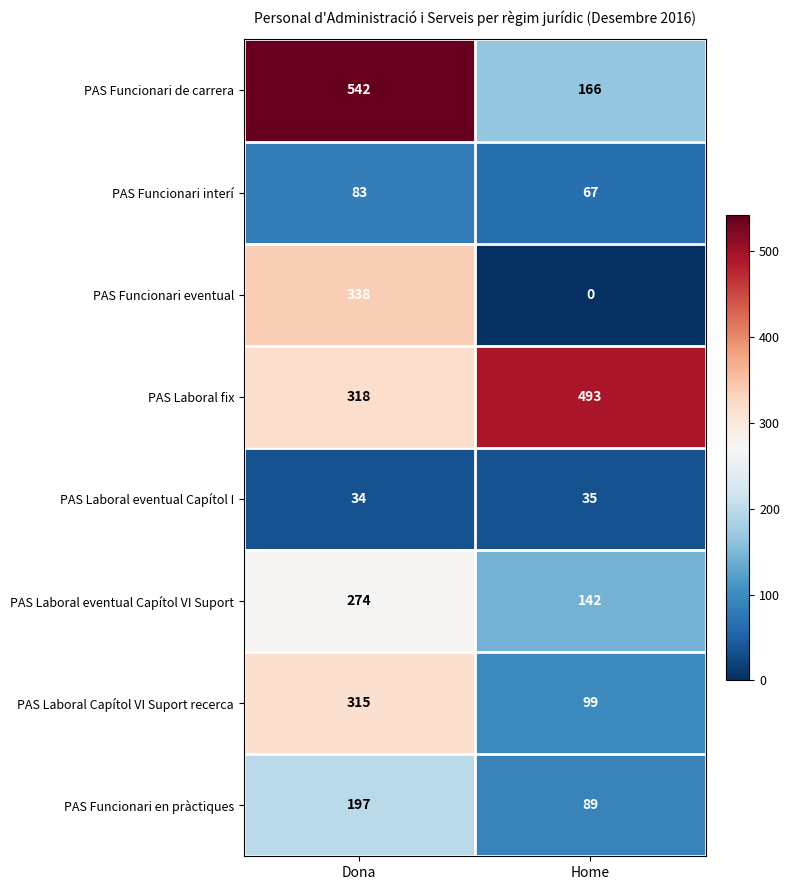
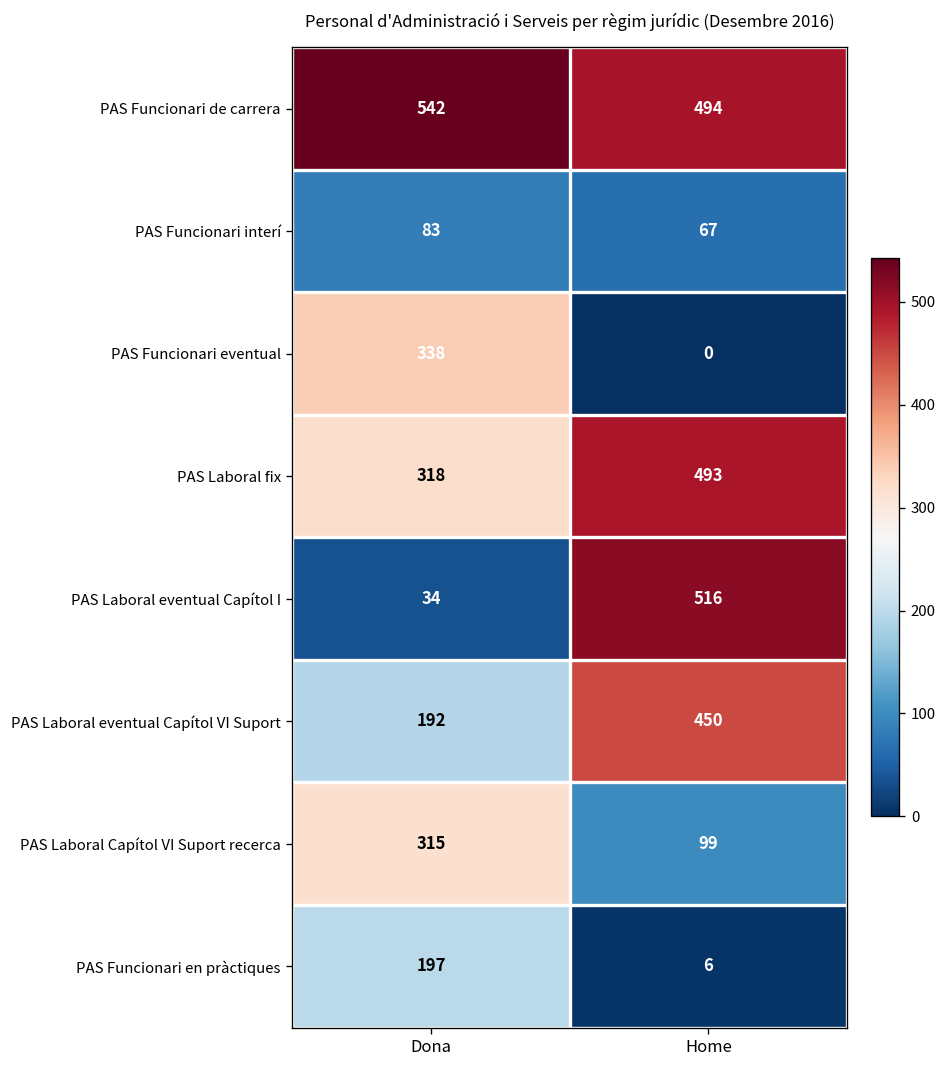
  {
    "PAS Funcionari de carrera": {
      "Dona": 542,
-     "Home": 166
+     "Home": 494
    },
    "PAS Funcionari interí": {
      "Dona": 83,
      "Home": 67
    },
    "PAS Funcionari eventual": {
      "Dona": 338,
      "Home": 0
    },
    "PAS Laboral fix": {
      "Dona": 318,
      "Home": 493
    },
    "PAS Laboral eventual Capítol I": {
      "Dona": 34,
-     "Home": 35
+     "Home": 516
    },
    "PAS Laboral eventual Capítol VI Suport": {
-     "Dona": 274,
-     "Home": 142
+     "Dona": 192,
+     "Home": 450
    },
    "PAS Laboral Capítol VI Suport recerca": {
      "Dona": 315,
      "Home": 99
    },
    "PAS Funcionari en pràctiques": {
      "Dona": 197,
-     "Home": 89
+     "Home": 6
    }
  }
